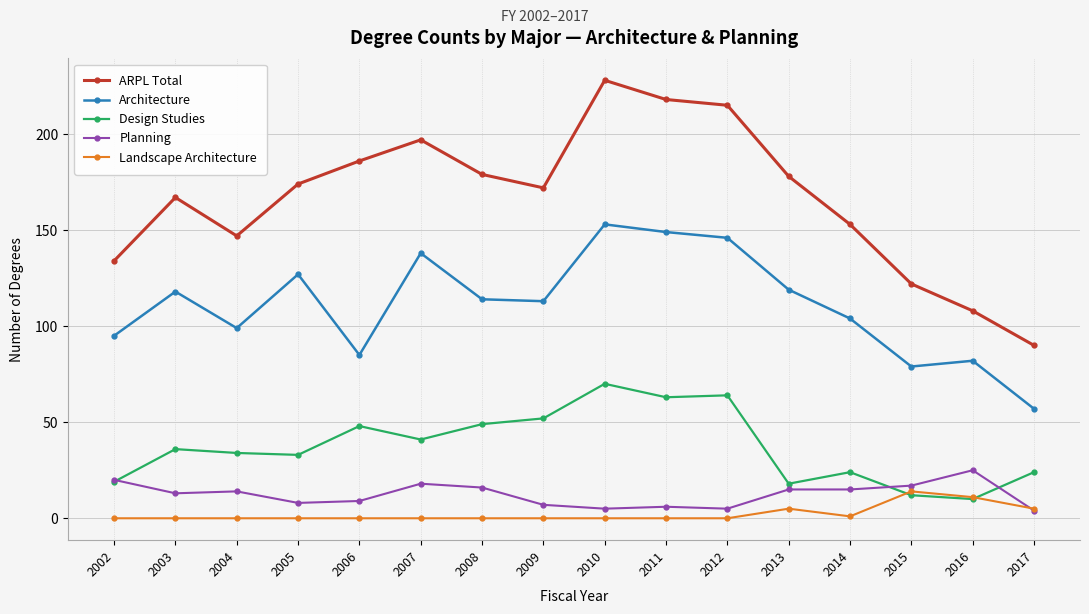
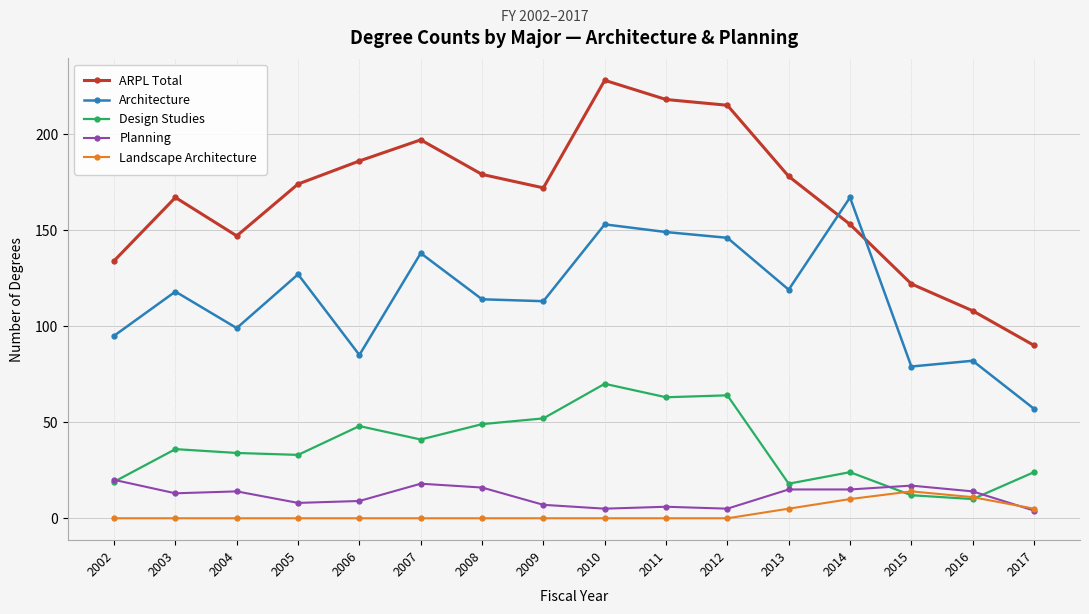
  {
    "ARPL Total": {
      "2002": 134,
      "2003": 167,
      "2004": 147,
      "2005": 174,
      "2006": 186,
      "2007": 197,
      "2008": 179,
      "2009": 172,
      "2010": 228,
      "2011": 218,
      "2012": 215,
      "2013": 178,
      "2014": 153,
      "2015": 122,
      "2016": 108,
      "2017": 90
    },
    "Architecture": {
      "2002": 95,
      "2003": 118,
      "2004": 99,
      "2005": 127,
      "2006": 85,
      "2007": 138,
      "2008": 114,
      "2009": 113,
      "2010": 153,
      "2011": 149,
      "2012": 146,
      "2013": 119,
-     "2014": 104,
+     "2014": 167,
      "2015": 79,
      "2016": 82,
      "2017": 57
    },
    "Design Studies": {
      "2003": 36,
      "2004": 34,
      "2005": 33,
      "2006": 48,
      "2007": 41,
      "2008": 49,
      "2009": 52,
      "2010": 70,
      "2011": 63,
      "2012": 64,
      "2013": 18,
      "2014": 24,
      "2015": 12,
      "2017": 24
    },
    "Planning": {
      "2003": 13,
      "2004": 14,
      "2005": 8,
      "2006": 9,
      "2007": 18,
      "2008": 16,
      "2009": 7,
      "2010": 5,
      "2011": 6,
      "2012": 5,
      "2013": 15,
      "2014": 15,
      "2015": 17,
-     "2016": 25
+     "2016": 14
    },
    "Landscape Architecture": {
      "2002": 0,
      "2003": 0,
      "2004": 0,
      "2005": 0,
      "2006": 0,
      "2007": 0,
      "2008": 0,
      "2009": 0,
      "2010": 0,
      "2011": 0,
      "2012": 0,
      "2013": 5,
-     "2014": 1,
+     "2014": 10,
      "2015": 14
    }
  }
